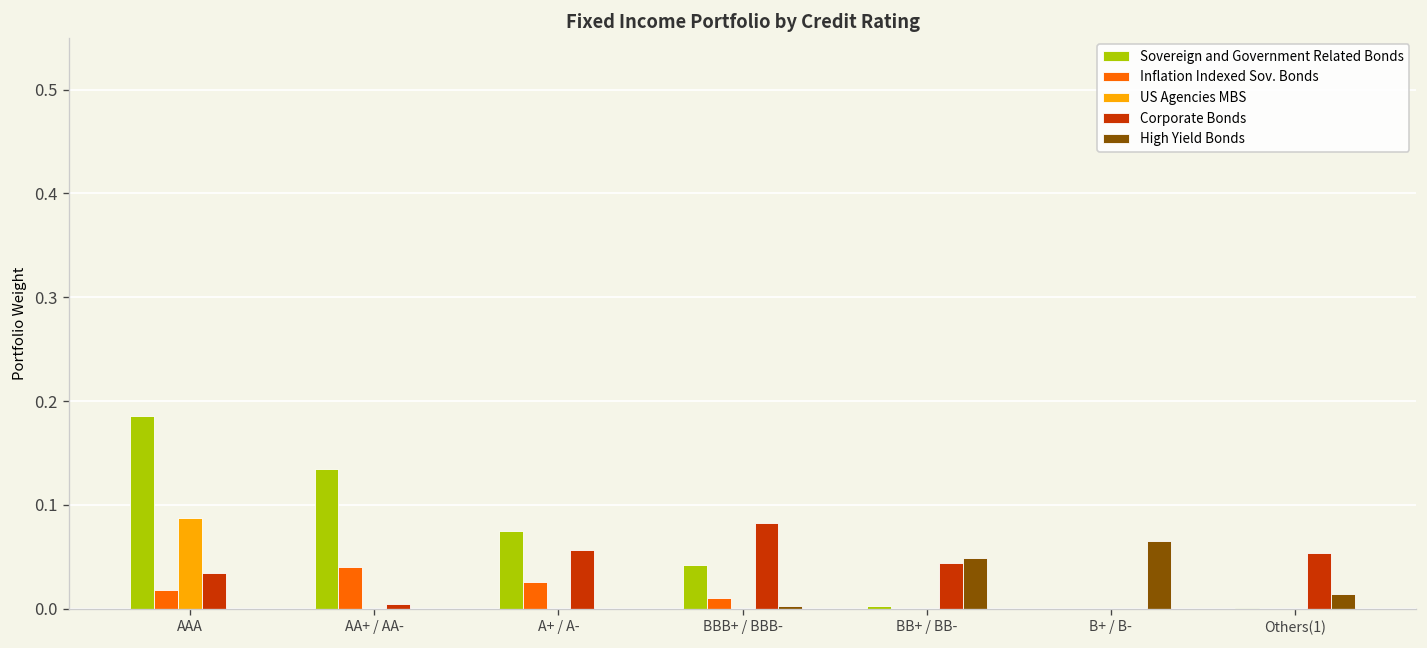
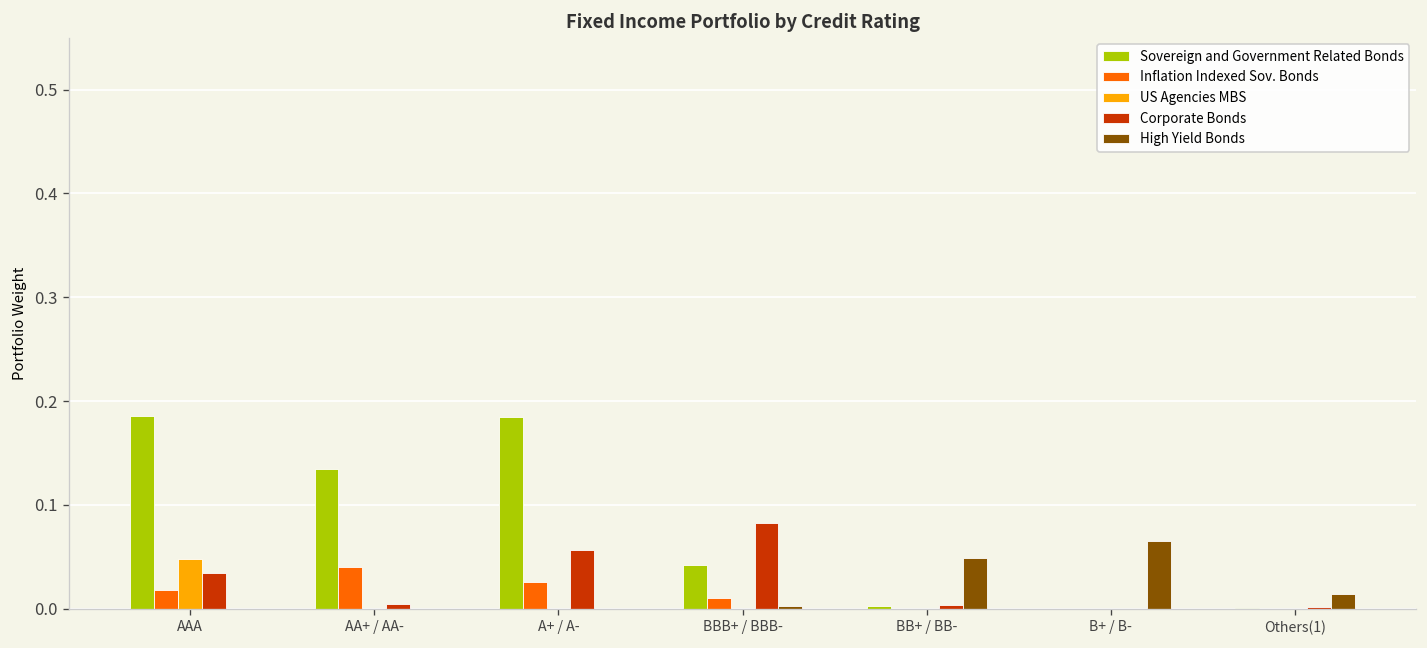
  {
    "Sovereign and Government Related Bonds": {
      "AAA": 0.19,
      "AA+ / AA-": 0.13,
-     "A+ / A-": 0.07,
+     "A+ / A-": 0.18,
      "BBB+ / BBB-": 0.04,
      "B+ / B-": 0.00
    },
    "Inflation Indexed Sov. Bonds": {
      "AAA": 0.02,
      "AA+ / AA-": 0.04,
      "A+ / A-": 0.03,
      "BBB+ / BBB-": 0.01,
      "BB+ / BB-": 0.00,
      "B+ / B-": 0.00
    },
    "US Agencies MBS": {
-     "AAA": 0.09,
+     "AAA": 0.05,
      "AA+ / AA-": 0.00,
      "A+ / A-": 0.00,
      "BBB+ / BBB-": 0.00,
      "BB+ / BB-": 0.00,
      "B+ / B-": 0.00,
      "Others(1)": 0.00
    },
    "Corporate Bonds": {
      "AAA": 0.03,
      "AA+ / AA-": 0.00,
      "A+ / A-": 0.06,
      "BBB+ / BBB-": 0.08,
-     "BB+ / BB-": 0.04,
+     "BB+ / BB-": 0.00,
      "B+ / B-": 0.00,
-     "Others(1)": 0.05
+     "Others(1)": 0.00
    },
    "High Yield Bonds": {
      "AAA": 0.00,
      "AA+ / AA-": 0.00,
      "A+ / A-": 0.00,
      "BB+ / BB-": 0.05,
      "B+ / B-": 0.07,
      "Others(1)": 0.01
    }
  }
